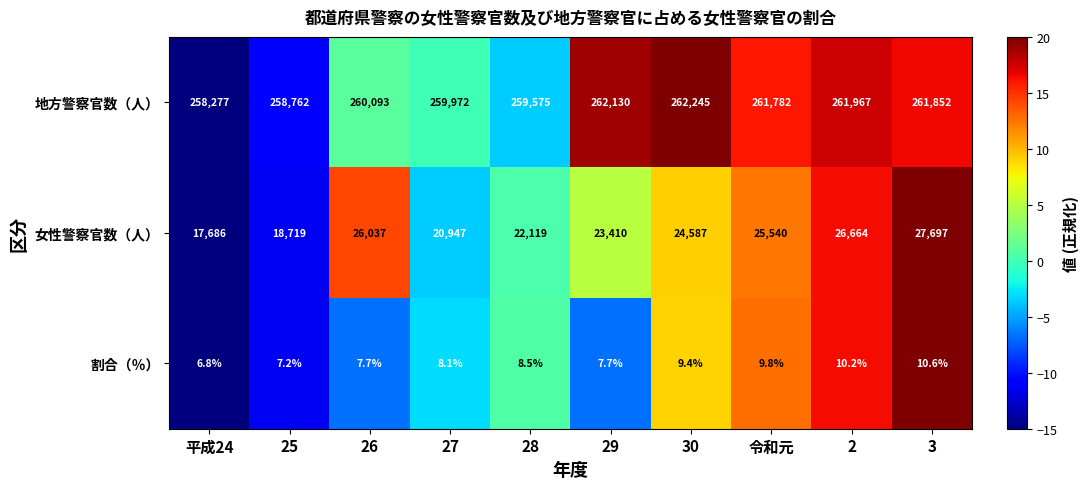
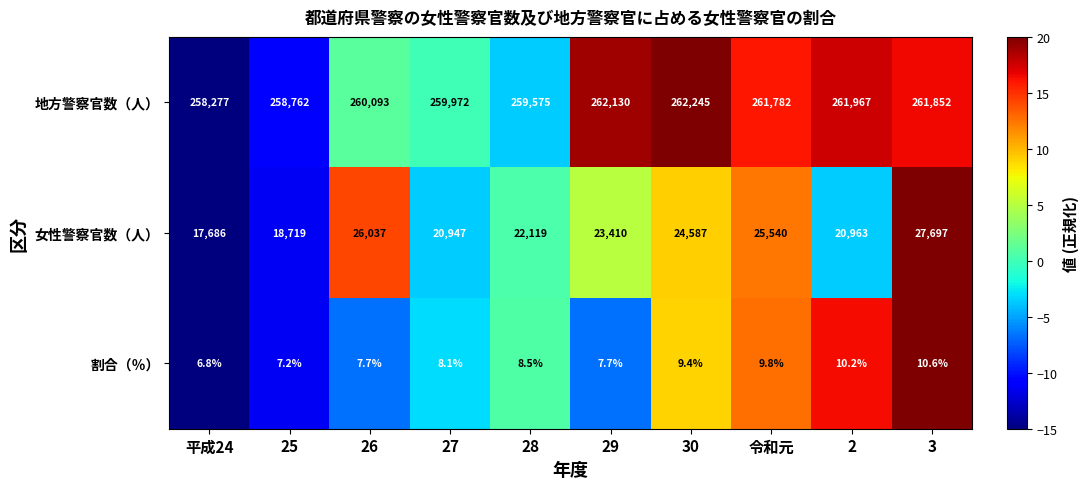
  {
    "地方警察官数（人）": {
      "平成24": "258,277",
      "25": "258,762",
      "26": "260,093",
      "27": "259,972",
      "28": "259,575",
      "29": "262,130",
      "30": "262,245",
      "令和元": "261,782",
      "2": "261,967",
      "3": "261,852"
    },
    "女性警察官数（人）": {
      "平成24": "17,686",
      "25": "18,719",
      "26": "26,037",
      "27": "20,947",
      "28": "22,119",
      "29": "23,410",
      "30": "24,587",
      "令和元": "25,540",
-     "2": "26,664",
+     "2": "20,963",
      "3": "27,697"
    },
    "割合（％）": {
      "平成24": "6.8%",
      "25": "7.2%",
      "26": "7.7%",
      "27": "8.1%",
      "28": "8.5%",
      "29": "7.7%",
      "30": "9.4%",
      "令和元": "9.8%",
      "2": "10.2%",
      "3": "10.6%"
    }
  }
